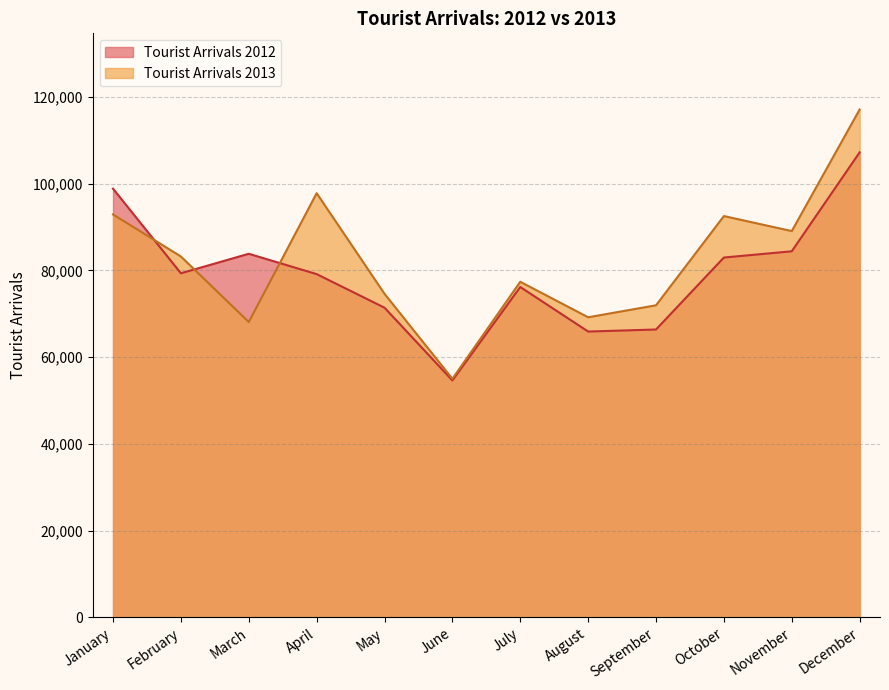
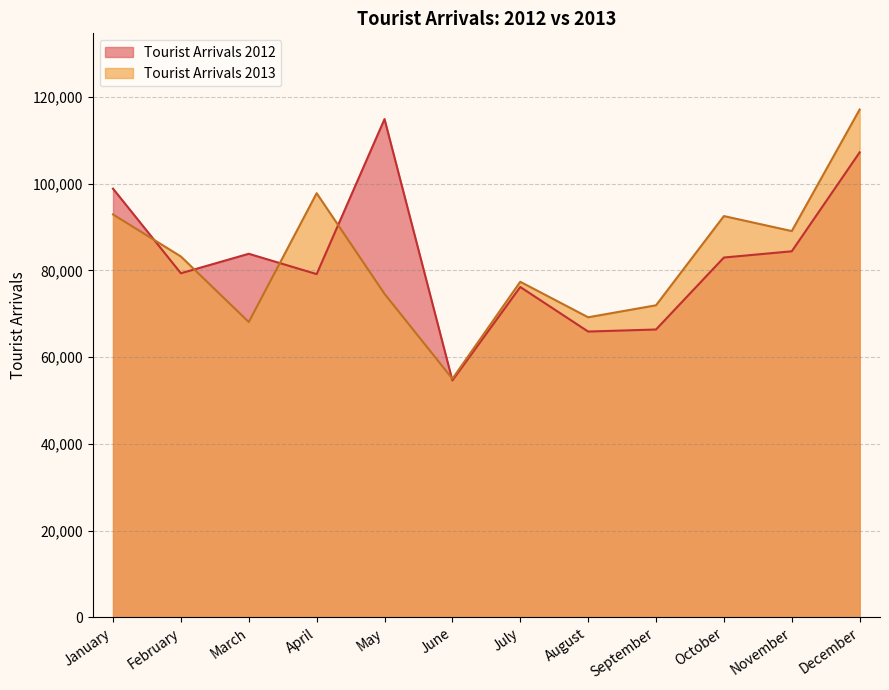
  {
    "Tourist Arrivals 2012": {
      "January": "99,000",
      "February": "79,000",
      "March": "84,000",
      "April": "79,000",
-     "May": "71,000",
+     "May": "115,000",
      "July": "76,000",
      "August": "66,000",
      "September": "66,000",
      "October": "83,000",
      "November": "84,000",
      "December": "107,000"
    },
    "Tourist Arrivals 2013": {
      "January": "93,000",
      "February": "83,000",
      "March": "68,000",
      "April": "98,000",
      "May": "75,000",
      "July": "77,000",
      "August": "69,000",
      "September": "72,000",
      "October": "93,000",
      "November": "89,000",
      "December": "117,000"
    }
  }
